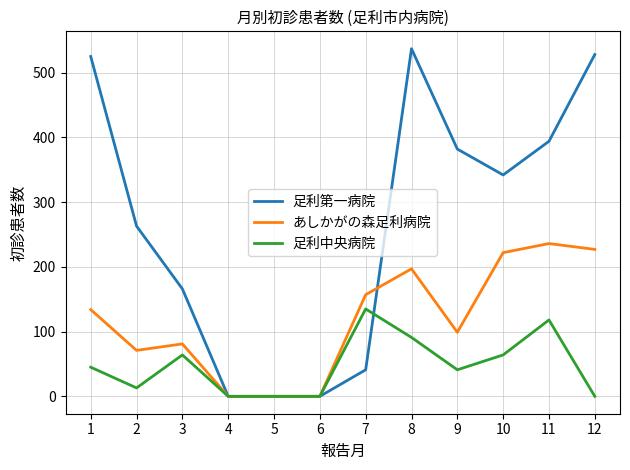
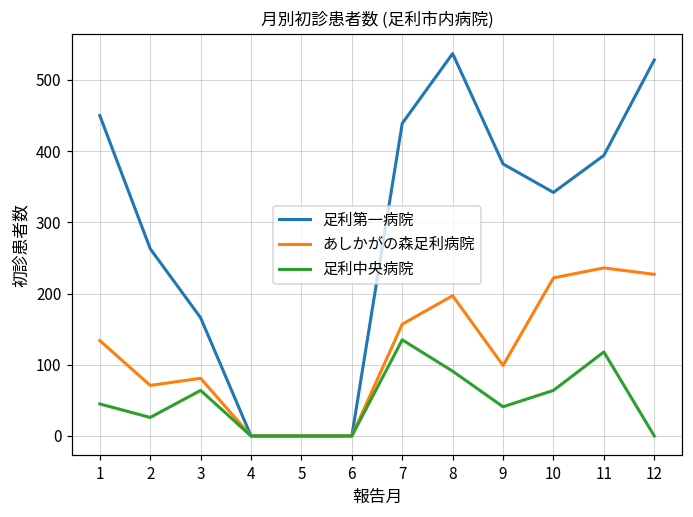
  {
    "足利第一病院": {
-     "1": 530,
+     "1": 450,
      "2": 260,
      "3": 170,
-     "7": 40,
+     "7": 440,
      "8": 540,
      "9": 380,
      "10": 340,
      "11": 390,
      "12": 530
    },
    "あしかがの森足利病院": {
      "1": 130,
      "2": 70,
      "3": 80,
      "7": 160,
      "8": 200,
      "9": 100,
      "10": 220,
      "11": 240,
      "12": 230
    },
    "足利中央病院": {
      "1": 50,
-     "2": 10,
+     "2": 30,
      "3": 60,
      "7": 140,
      "8": 90,
      "9": 40,
      "10": 60,
      "11": 120,
      "12": 0
    }
  }
